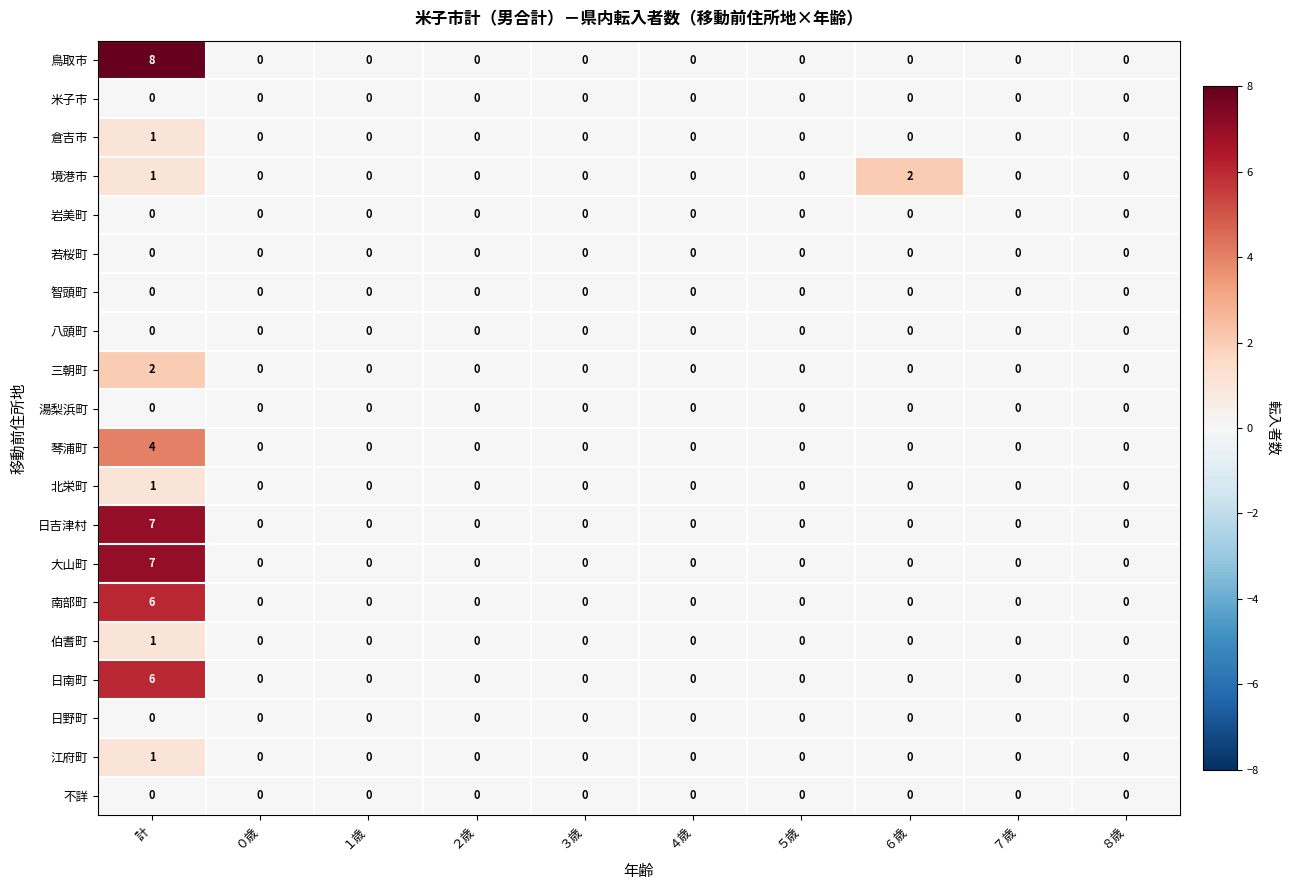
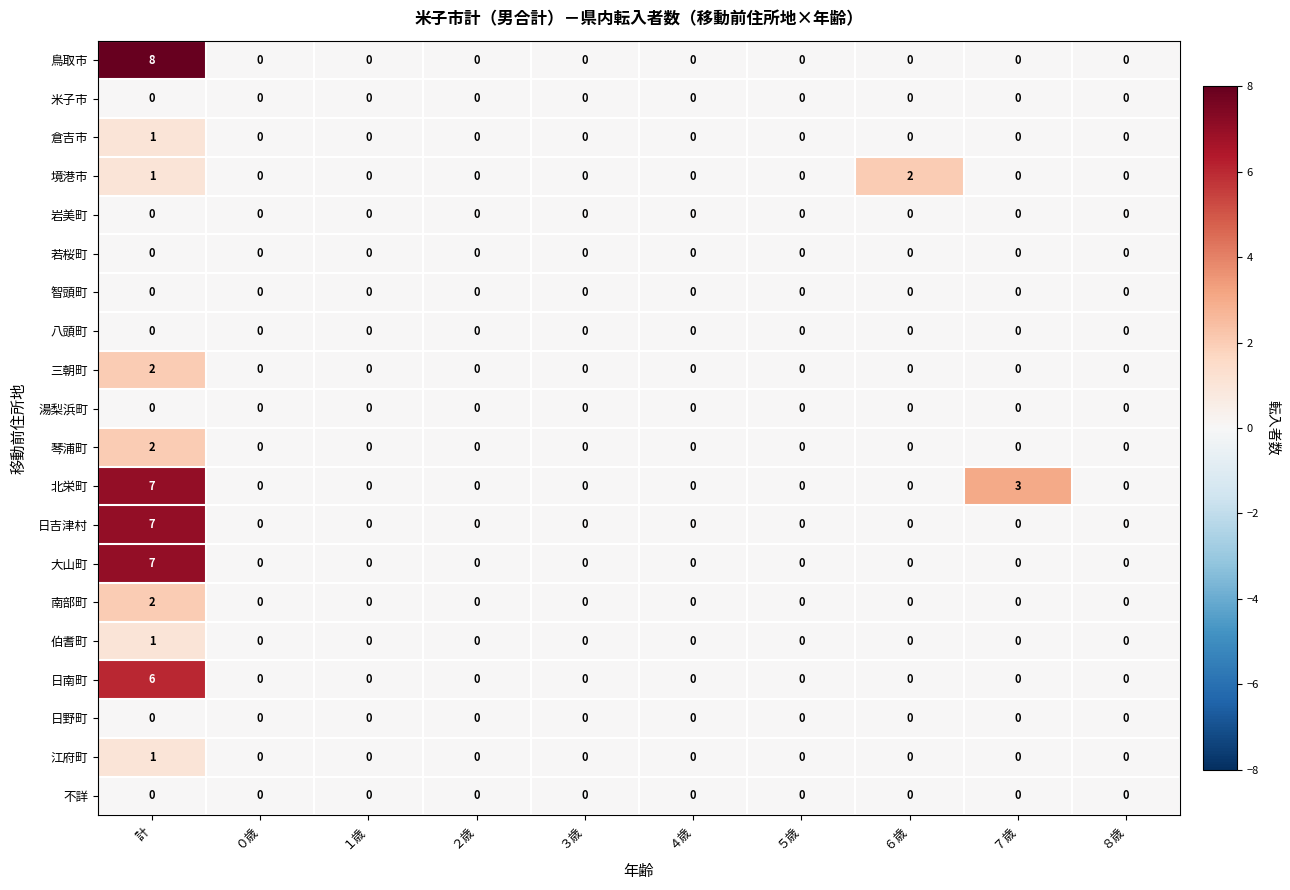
  {
    "鳥取市": {
      "計": 8,
      "０歳": 0,
      "１歳": 0,
      "２歳": 0,
      "３歳": 0,
      "４歳": 0,
      "５歳": 0,
      "６歳": 0,
      "７歳": 0,
      "８歳": 0
    },
    "米子市": {
      "計": 0,
      "０歳": 0,
      "１歳": 0,
      "２歳": 0,
      "３歳": 0,
      "４歳": 0,
      "５歳": 0,
      "６歳": 0,
      "７歳": 0,
      "８歳": 0
    },
    "倉吉市": {
      "計": 1,
      "０歳": 0,
      "１歳": 0,
      "２歳": 0,
      "３歳": 0,
      "４歳": 0,
      "５歳": 0,
      "６歳": 0,
      "７歳": 0,
      "８歳": 0
    },
    "境港市": {
      "計": 1,
      "０歳": 0,
      "１歳": 0,
      "２歳": 0,
      "３歳": 0,
      "４歳": 0,
      "５歳": 0,
      "６歳": 2,
      "７歳": 0,
      "８歳": 0
    },
    "岩美町": {
      "計": 0,
      "０歳": 0,
      "１歳": 0,
      "２歳": 0,
      "３歳": 0,
      "４歳": 0,
      "５歳": 0,
      "６歳": 0,
      "７歳": 0,
      "８歳": 0
    },
    "若桜町": {
      "計": 0,
      "０歳": 0,
      "１歳": 0,
      "２歳": 0,
      "３歳": 0,
      "４歳": 0,
      "５歳": 0,
      "６歳": 0,
      "７歳": 0,
      "８歳": 0
    },
    "智頭町": {
      "計": 0,
      "０歳": 0,
      "１歳": 0,
      "２歳": 0,
      "３歳": 0,
      "４歳": 0,
      "５歳": 0,
      "６歳": 0,
      "７歳": 0,
      "８歳": 0
    },
    "八頭町": {
      "計": 0,
      "０歳": 0,
      "１歳": 0,
      "２歳": 0,
      "３歳": 0,
      "４歳": 0,
      "５歳": 0,
      "６歳": 0,
      "７歳": 0,
      "８歳": 0
    },
    "三朝町": {
      "計": 2,
      "０歳": 0,
      "１歳": 0,
      "２歳": 0,
      "３歳": 0,
      "４歳": 0,
      "５歳": 0,
      "６歳": 0,
      "７歳": 0,
      "８歳": 0
    },
    "湯梨浜町": {
      "計": 0,
      "０歳": 0,
      "１歳": 0,
      "２歳": 0,
      "３歳": 0,
      "４歳": 0,
      "５歳": 0,
      "６歳": 0,
      "７歳": 0,
      "８歳": 0
    },
    "琴浦町": {
-     "計": 4,
+     "計": 2,
      "０歳": 0,
      "１歳": 0,
      "２歳": 0,
      "３歳": 0,
      "４歳": 0,
      "５歳": 0,
      "６歳": 0,
      "７歳": 0,
      "８歳": 0
    },
    "北栄町": {
-     "計": 1,
+     "計": 7,
      "０歳": 0,
      "１歳": 0,
      "２歳": 0,
      "３歳": 0,
      "４歳": 0,
      "５歳": 0,
      "６歳": 0,
-     "７歳": 0,
+     "７歳": 3,
      "８歳": 0
    },
    "日吉津村": {
      "計": 7,
      "０歳": 0,
      "１歳": 0,
      "２歳": 0,
      "３歳": 0,
      "４歳": 0,
      "５歳": 0,
      "６歳": 0,
      "７歳": 0,
      "８歳": 0
    },
    "大山町": {
      "計": 7,
      "０歳": 0,
      "１歳": 0,
      "２歳": 0,
      "３歳": 0,
      "４歳": 0,
      "５歳": 0,
      "６歳": 0,
      "７歳": 0,
      "８歳": 0
    },
    "南部町": {
-     "計": 6,
+     "計": 2,
      "０歳": 0,
      "１歳": 0,
      "２歳": 0,
      "３歳": 0,
      "４歳": 0,
      "５歳": 0,
      "６歳": 0,
      "７歳": 0,
      "８歳": 0
    },
    "伯耆町": {
      "計": 1,
      "０歳": 0,
      "１歳": 0,
      "２歳": 0,
      "３歳": 0,
      "４歳": 0,
      "５歳": 0,
      "６歳": 0,
      "７歳": 0,
      "８歳": 0
    },
    "日南町": {
      "計": 6,
      "０歳": 0,
      "１歳": 0,
      "２歳": 0,
      "３歳": 0,
      "４歳": 0,
      "５歳": 0,
      "６歳": 0,
      "７歳": 0,
      "８歳": 0
    },
    "日野町": {
      "計": 0,
      "０歳": 0,
      "１歳": 0,
      "２歳": 0,
      "３歳": 0,
      "４歳": 0,
      "５歳": 0,
      "６歳": 0,
      "７歳": 0,
      "８歳": 0
    },
    "江府町": {
      "計": 1,
      "０歳": 0,
      "１歳": 0,
      "２歳": 0,
      "３歳": 0,
      "４歳": 0,
      "５歳": 0,
      "６歳": 0,
      "７歳": 0,
      "８歳": 0
    },
    "不詳": {
      "計": 0,
      "０歳": 0,
      "１歳": 0,
      "２歳": 0,
      "３歳": 0,
      "４歳": 0,
      "５歳": 0,
      "６歳": 0,
      "７歳": 0,
      "８歳": 0
    }
  }
